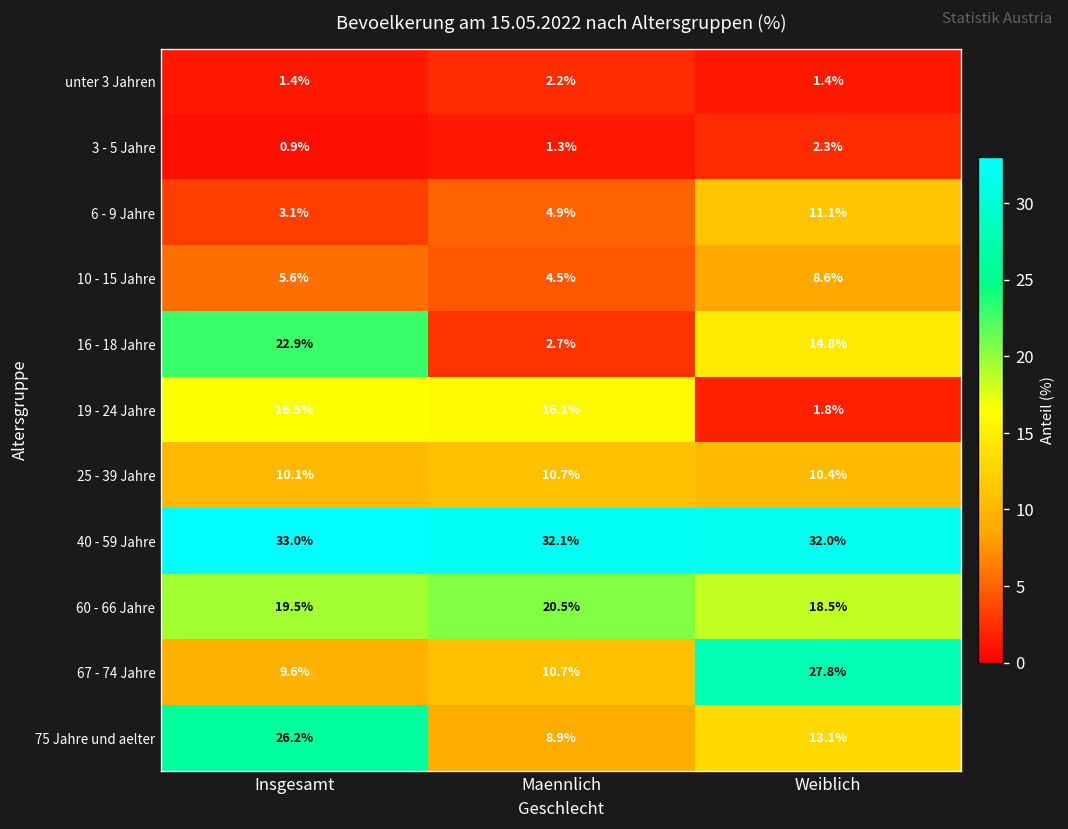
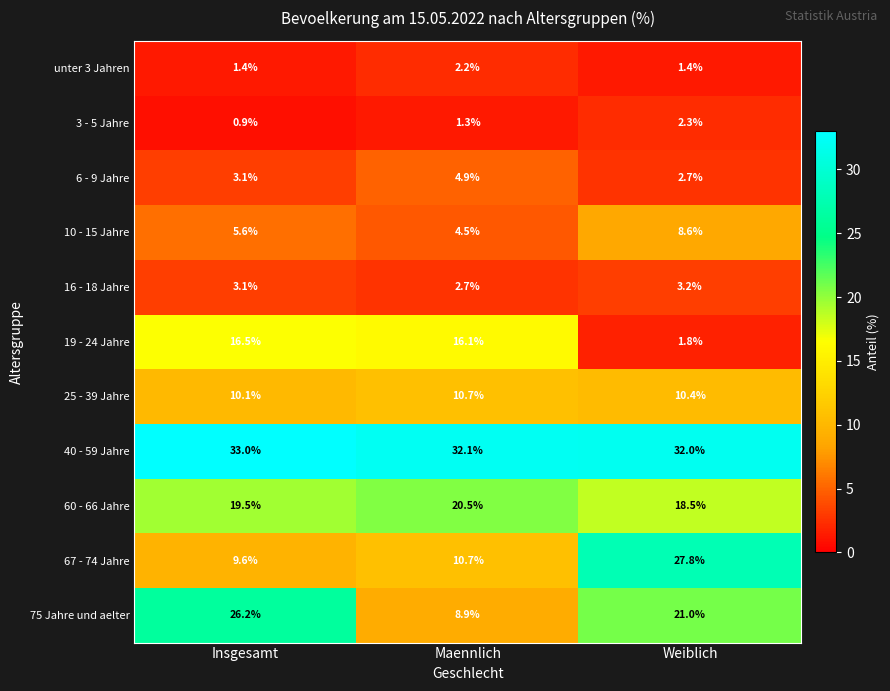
  {
    "unter 3 Jahren": {
      "Insgesamt": "1.4%",
      "Maennlich": "2.2%",
      "Weiblich": "1.4%"
    },
    "3 - 5 Jahre": {
      "Insgesamt": "0.9%",
      "Maennlich": "1.3%",
      "Weiblich": "2.3%"
    },
    "6 - 9 Jahre": {
      "Insgesamt": "3.1%",
      "Maennlich": "4.9%",
-     "Weiblich": "11.1%"
+     "Weiblich": "2.7%"
    },
    "10 - 15 Jahre": {
      "Insgesamt": "5.6%",
      "Maennlich": "4.5%",
      "Weiblich": "8.6%"
    },
    "16 - 18 Jahre": {
-     "Insgesamt": "22.9%",
+     "Insgesamt": "3.1%",
      "Maennlich": "2.7%",
-     "Weiblich": "14.8%"
+     "Weiblich": "3.2%"
    },
    "19 - 24 Jahre": {
      "Insgesamt": "16.5%",
      "Maennlich": "16.1%",
      "Weiblich": "1.8%"
    },
    "25 - 39 Jahre": {
      "Insgesamt": "10.1%",
      "Maennlich": "10.7%",
      "Weiblich": "10.4%"
    },
    "40 - 59 Jahre": {
      "Insgesamt": "33.0%",
      "Maennlich": "32.1%",
      "Weiblich": "32.0%"
    },
    "60 - 66 Jahre": {
      "Insgesamt": "19.5%",
      "Maennlich": "20.5%",
      "Weiblich": "18.5%"
    },
    "67 - 74 Jahre": {
      "Insgesamt": "9.6%",
      "Maennlich": "10.7%",
      "Weiblich": "27.8%"
    },
    "75 Jahre und aelter": {
      "Insgesamt": "26.2%",
      "Maennlich": "8.9%",
-     "Weiblich": "13.1%"
+     "Weiblich": "21.0%"
    }
  }
